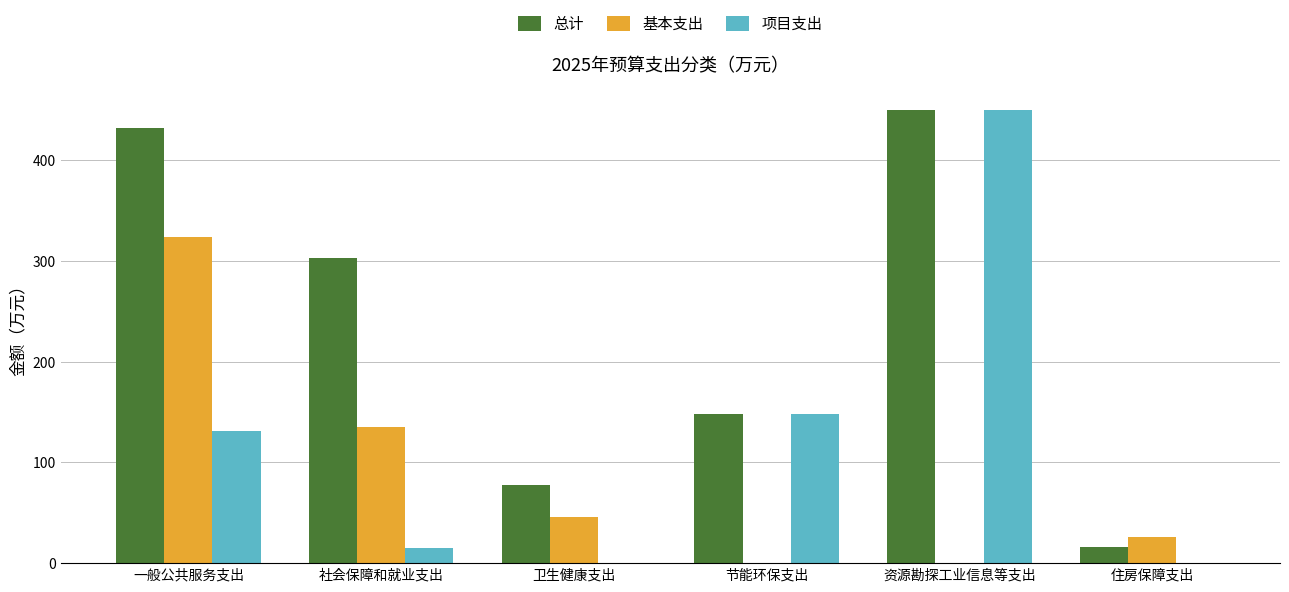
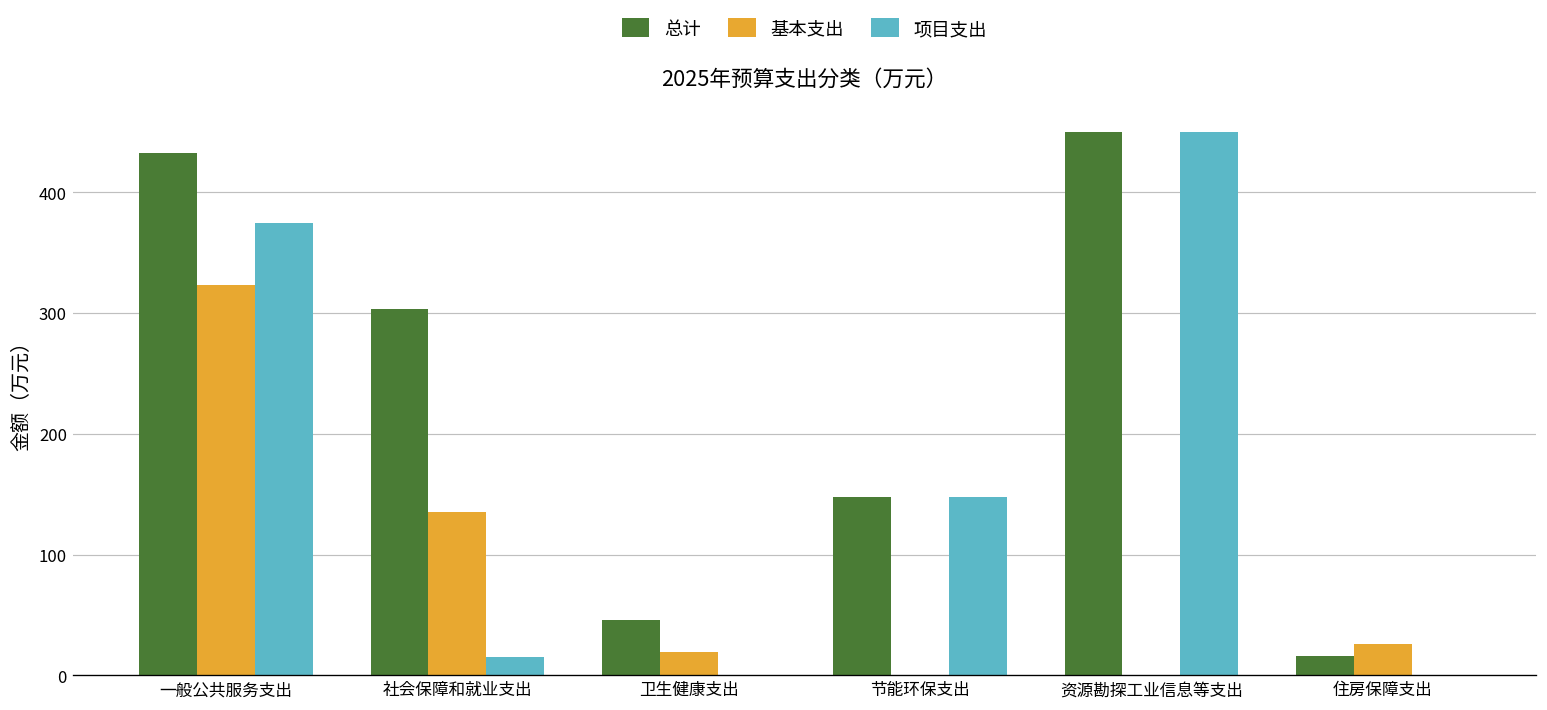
  {
    "总计": {
      "一般公共服务支出": 433,
      "社会保障和就业支出": 303,
-     "卫生健康支出": 78,
+     "卫生健康支出": 46,
      "节能环保支出": 148,
      "资源勘探工业信息等支出": 450,
      "住房保障支出": 16
    },
    "基本支出": {
      "一般公共服务支出": 324,
      "社会保障和就业支出": 135,
-     "卫生健康支出": 46,
+     "卫生健康支出": 19,
      "节能环保支出": 0,
      "资源勘探工业信息等支出": 0,
      "住房保障支出": 26
    },
    "项目支出": {
-     "一般公共服务支出": 132,
+     "一般公共服务支出": 374,
      "社会保障和就业支出": 15,
      "卫生健康支出": 0,
      "节能环保支出": 148,
      "资源勘探工业信息等支出": 450,
      "住房保障支出": 0
    }
  }
